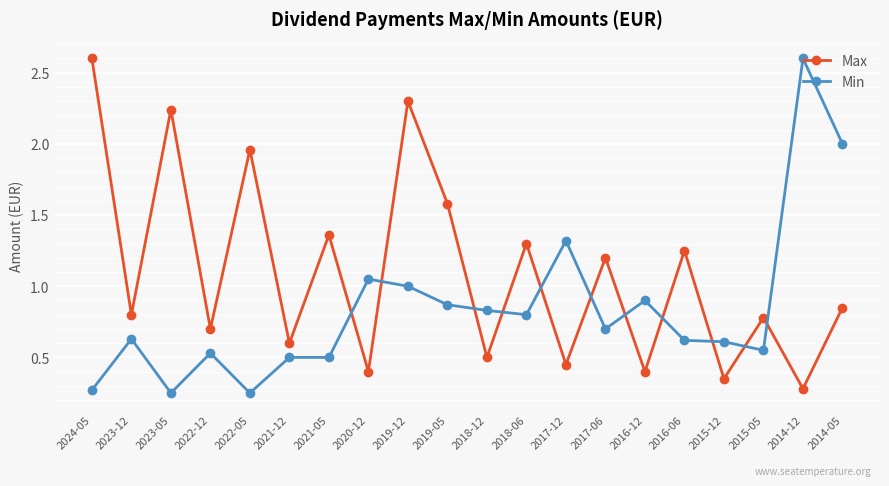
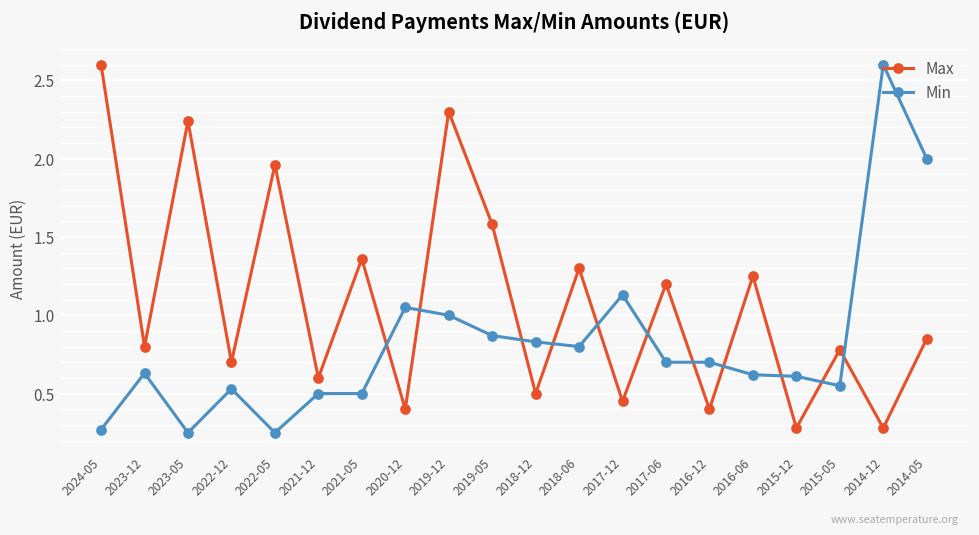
  {
    "Max": {
      "2024-05": 2.60,
      "2023-12": 0.80,
      "2023-05": 2.24,
      "2022-12": 0.70,
      "2022-05": 1.96,
      "2021-12": 0.60,
      "2021-05": 1.36,
      "2020-12": 0.40,
      "2019-12": 2.30,
      "2019-05": 1.58,
      "2018-12": 0.50,
      "2018-06": 1.30,
      "2017-12": 0.45,
      "2017-06": 1.20,
      "2016-12": 0.40,
      "2016-06": 1.25,
-     "2015-12": 0.35,
+     "2015-12": 0.28,
      "2015-05": 0.78,
      "2014-12": 0.28,
      "2014-05": 0.85
    },
    "Min": {
      "2024-05": 0.27,
      "2023-12": 0.63,
      "2023-05": 0.25,
      "2022-12": 0.53,
      "2022-05": 0.25,
      "2021-12": 0.50,
      "2021-05": 0.50,
      "2020-12": 1.05,
      "2019-12": 1.00,
      "2019-05": 0.87,
      "2018-12": 0.83,
      "2018-06": 0.80,
-     "2017-12": 1.32,
+     "2017-12": 1.13,
      "2017-06": 0.70,
-     "2016-12": 0.9,
+     "2016-12": 0.7,
      "2016-06": 0.62,
      "2015-12": 0.61,
      "2015-05": 0.55,
      "2014-12": 2.60,
      "2014-05": 2.00
    }
  }
